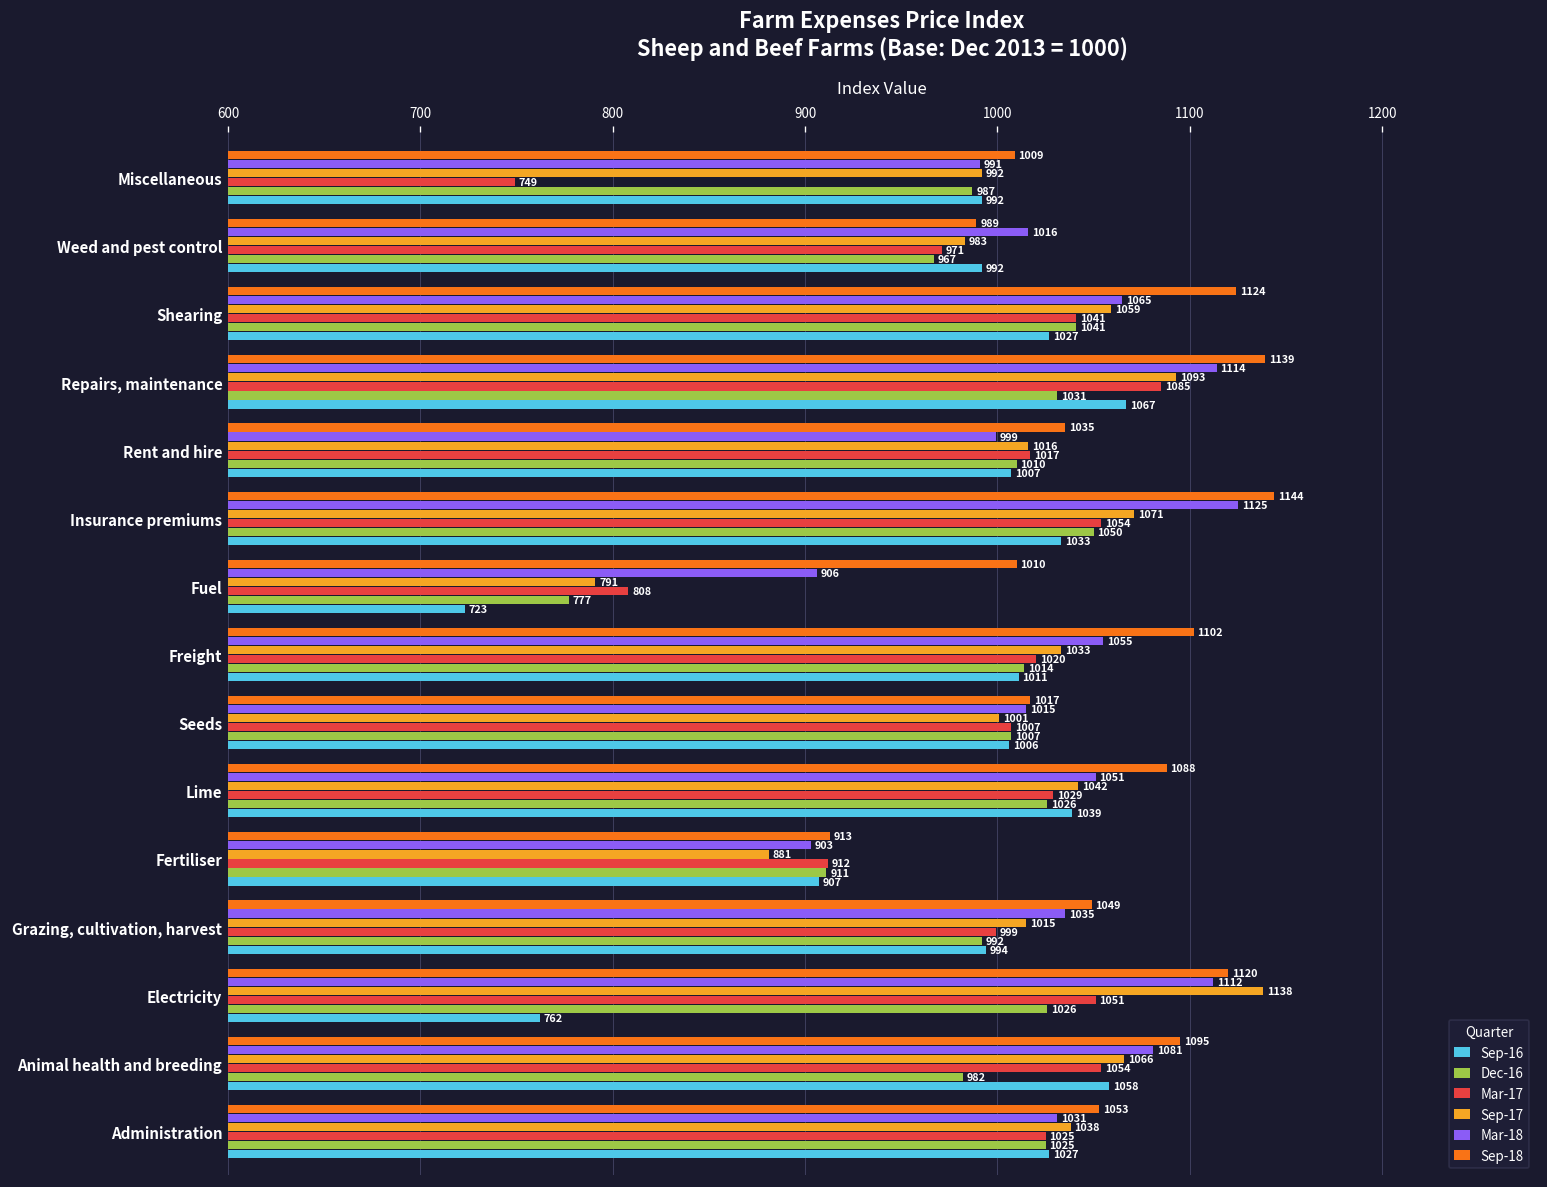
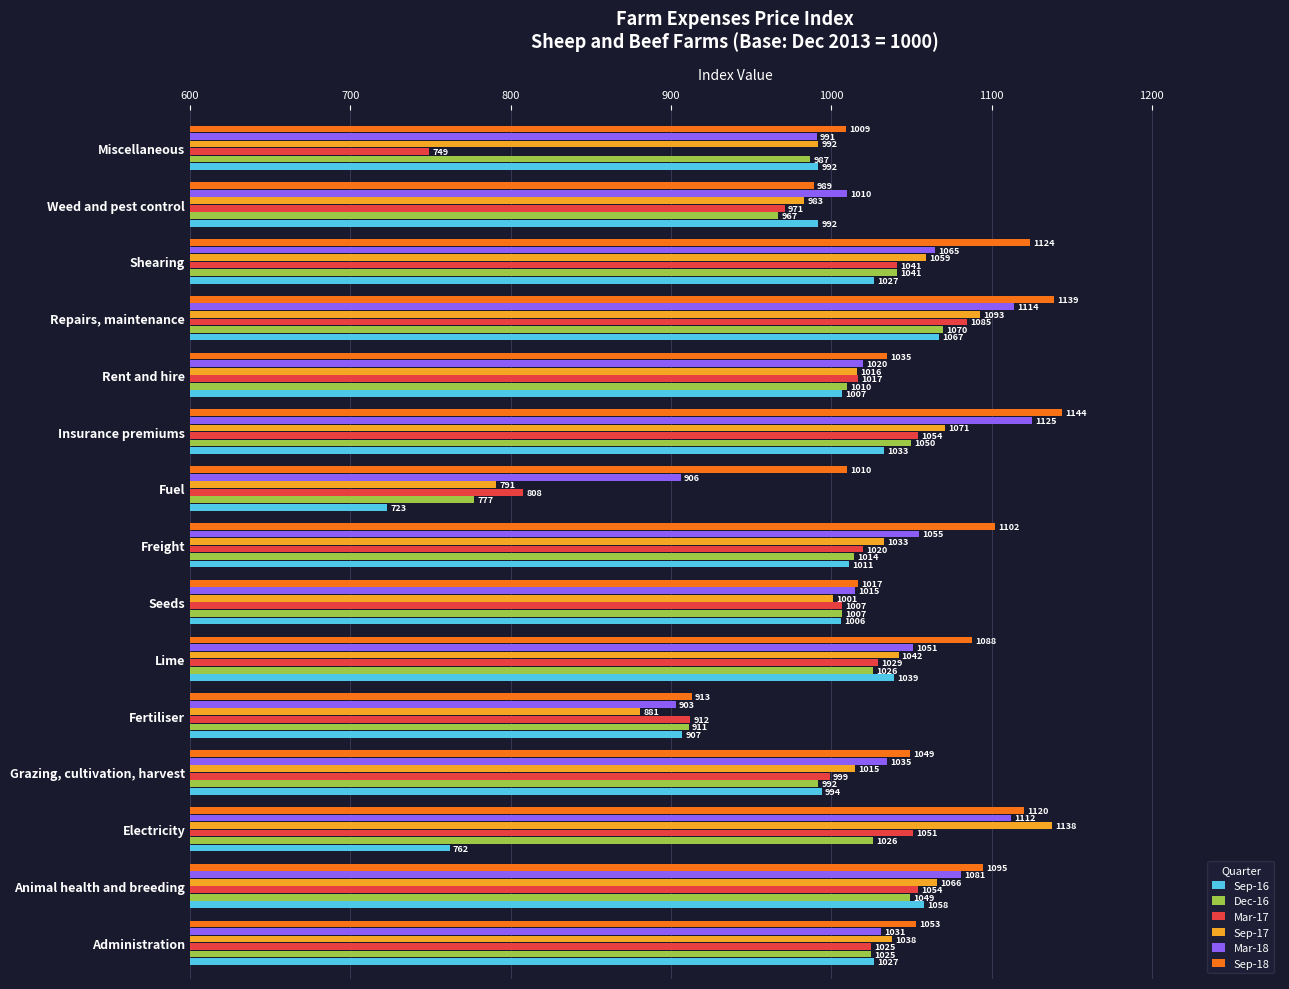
  {
    "Sep-16": {
      "Miscellaneous": 992,
      "Weed and pest control": 992,
      "Shearing": 1027,
      "Repairs, maintenance": 1067,
      "Rent and hire": 1007,
      "Insurance premiums": 1033,
      "Fuel": 723,
      "Freight": 1011,
      "Lime": 1039,
      "Fertiliser": 907,
      "Grazing, cultivation, harvest": 994,
      "Electricity": 762,
      "Animal health and breeding": 1058,
      "Administration": 1027
    },
    "Dec-16": {
      "Miscellaneous": 987,
      "Weed and pest control": 967,
-     "Repairs, maintenance": 1031,
+     "Repairs, maintenance": 1070,
      "Rent and hire": 1010,
      "Insurance premiums": 1050,
      "Fuel": 777,
      "Freight": 1014,
      "Lime": 1026,
      "Grazing, cultivation, harvest": 992,
      "Electricity": 1026,
-     "Animal health and breeding": 982
+     "Animal health and breeding": 1049
    },
    "Mar-17": {
      "Miscellaneous": 749,
      "Weed and pest control": 971,
      "Repairs, maintenance": 1085,
      "Rent and hire": 1017,
      "Insurance premiums": 1054,
      "Fuel": 808,
      "Freight": 1020,
      "Lime": 1029,
      "Grazing, cultivation, harvest": 999,
      "Electricity": 1051,
      "Animal health and breeding": 1054
    },
    "Mar-18": {
-     "Weed and pest control": 1016,
+     "Weed and pest control": 1010,
      "Shearing": 1065,
      "Repairs, maintenance": 1114,
-     "Rent and hire": 999,
+     "Rent and hire": 1020,
      "Insurance premiums": 1125,
      "Fuel": 906,
      "Freight": 1055,
      "Seeds": 1015,
      "Lime": 1051,
      "Fertiliser": 903,
      "Grazing, cultivation, harvest": 1035,
      "Electricity": 1112,
      "Animal health and breeding": 1081,
      "Administration": 1031
    }
  }
